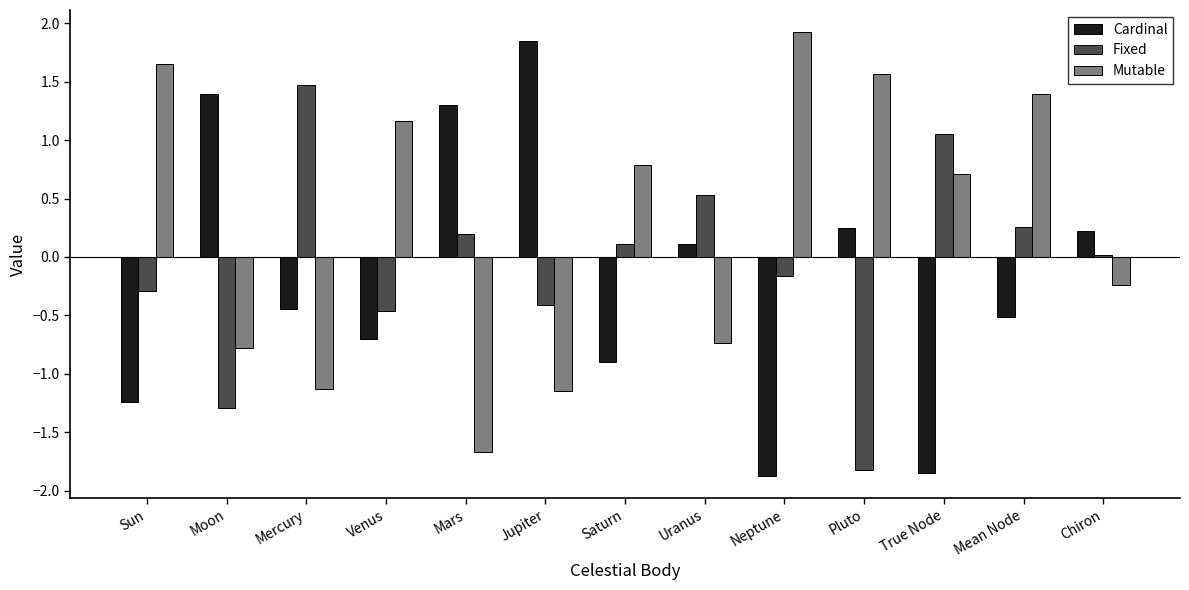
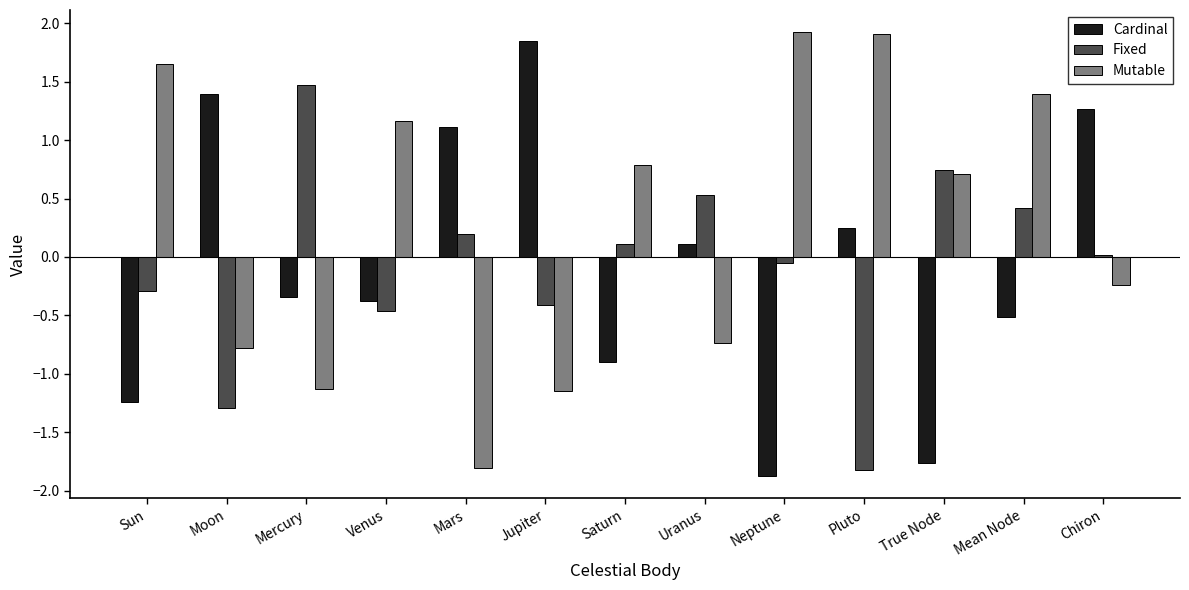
  {
    "Cardinal": {
      "Sun": -1.24,
      "Moon": 1.39,
-     "Mercury": -0.44,
-     "Venus": -0.70,
-     "Mars": 1.30,
+     "Mercury": -0.35,
+     "Venus": -0.38,
+     "Mars": 1.11,
      "Jupiter": 1.85,
      "Saturn": -0.90,
      "Uranus": 0.11,
      "Neptune": -1.88,
      "Pluto": 0.25,
-     "True Node": -1.85,
+     "True Node": -1.76,
      "Mean Node": -0.51,
-     "Chiron": 0.22
+     "Chiron": 1.27
    },
    "Fixed": {
      "Sun": -0.29,
      "Moon": -1.29,
      "Mercury": 1.47,
      "Venus": -0.46,
      "Mars": 0.20,
      "Jupiter": -0.41,
      "Saturn": 0.11,
      "Uranus": 0.53,
-     "Neptune": -0.16,
+     "Neptune": -0.05,
      "Pluto": -1.82,
-     "True Node": 1.05,
-     "Mean Node": 0.26
+     "True Node": 0.74,
+     "Mean Node": 0.42
    },
    "Mutable": {
      "Sun": 1.65,
      "Moon": -0.78,
      "Mercury": -1.13,
      "Venus": 1.16,
-     "Mars": -1.67,
+     "Mars": -1.81,
      "Jupiter": -1.15,
      "Saturn": 0.79,
      "Uranus": -0.73,
      "Neptune": 1.93,
-     "Pluto": 1.57,
+     "Pluto": 1.91,
      "True Node": 0.71,
      "Mean Node": 1.39,
      "Chiron": -0.24
    }
  }
